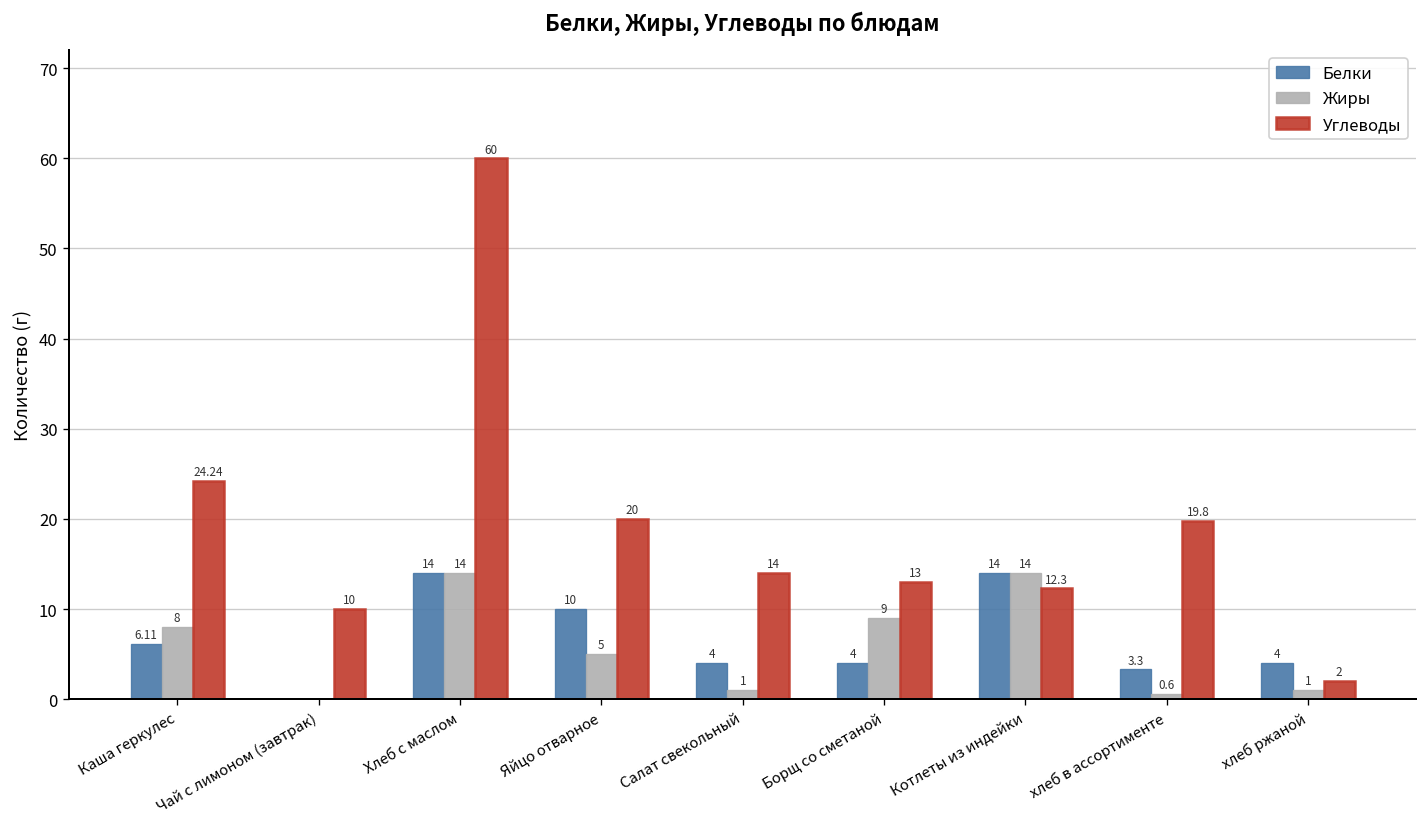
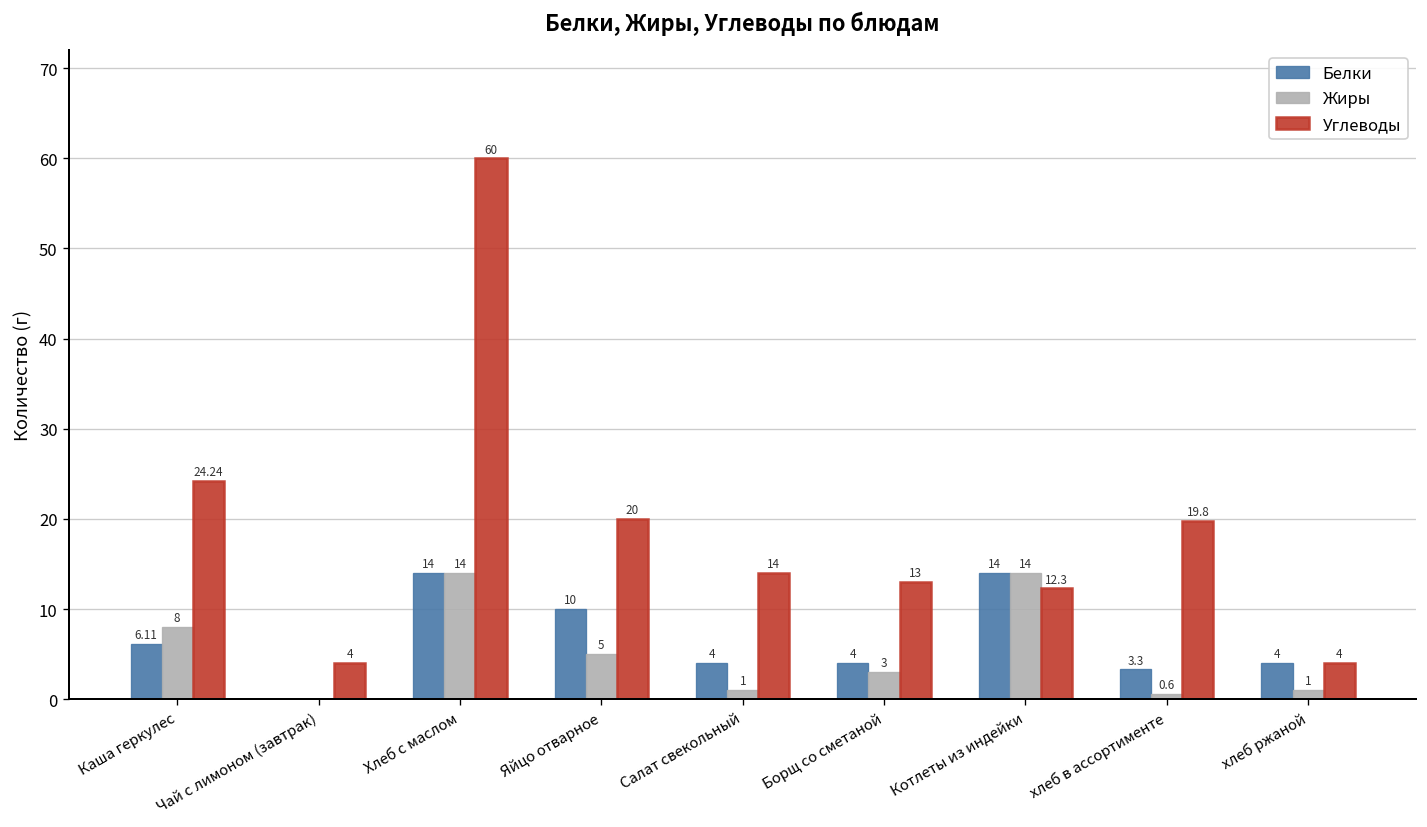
  {
    "Белки": {
      "Каша геркулес": 6.11,
      "Хлеб с маслом": 14,
      "Яйцо отварное": 10,
      "Салат свекольный": 4,
      "Борщ со сметаной": 4,
      "Котлеты из индейки": 14,
      "хлеб в ассортименте": 3.3,
      "хлеб ржаной": 4
    },
    "Жиры": {
      "Каша геркулес": 8,
      "Хлеб с маслом": 14,
      "Яйцо отварное": 5,
      "Салат свекольный": 1,
-     "Борщ со сметаной": 9,
+     "Борщ со сметаной": 3,
      "Котлеты из индейки": 14,
      "хлеб в ассортименте": 0.6,
      "хлеб ржаной": 1
    },
    "Углеводы": {
      "Каша геркулес": 24.24,
-     "Чай с лимоном (завтрак)": 10,
+     "Чай с лимоном (завтрак)": 4,
      "Хлеб с маслом": 60,
      "Яйцо отварное": 20,
      "Салат свекольный": 14,
      "Борщ со сметаной": 13,
      "Котлеты из индейки": 12.3,
      "хлеб в ассортименте": 19.8,
-     "хлеб ржаной": 2
+     "хлеб ржаной": 4
    }
  }
